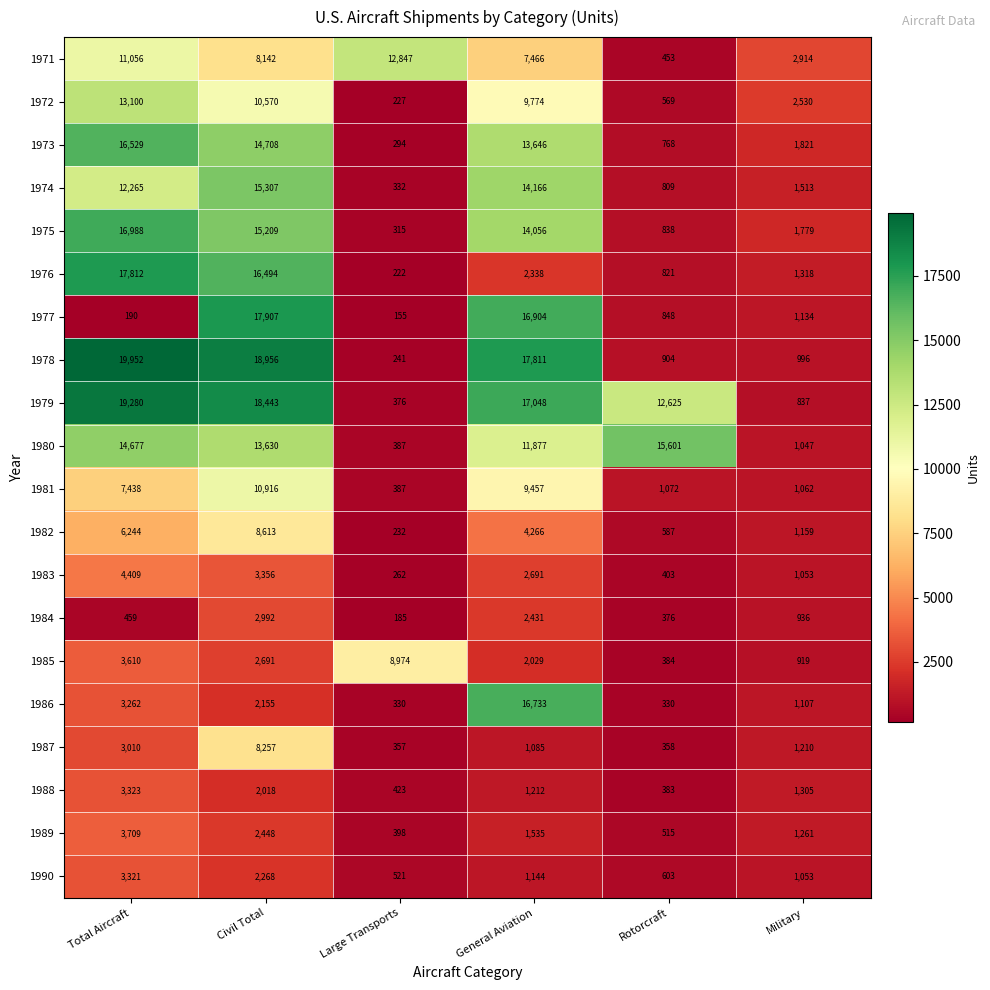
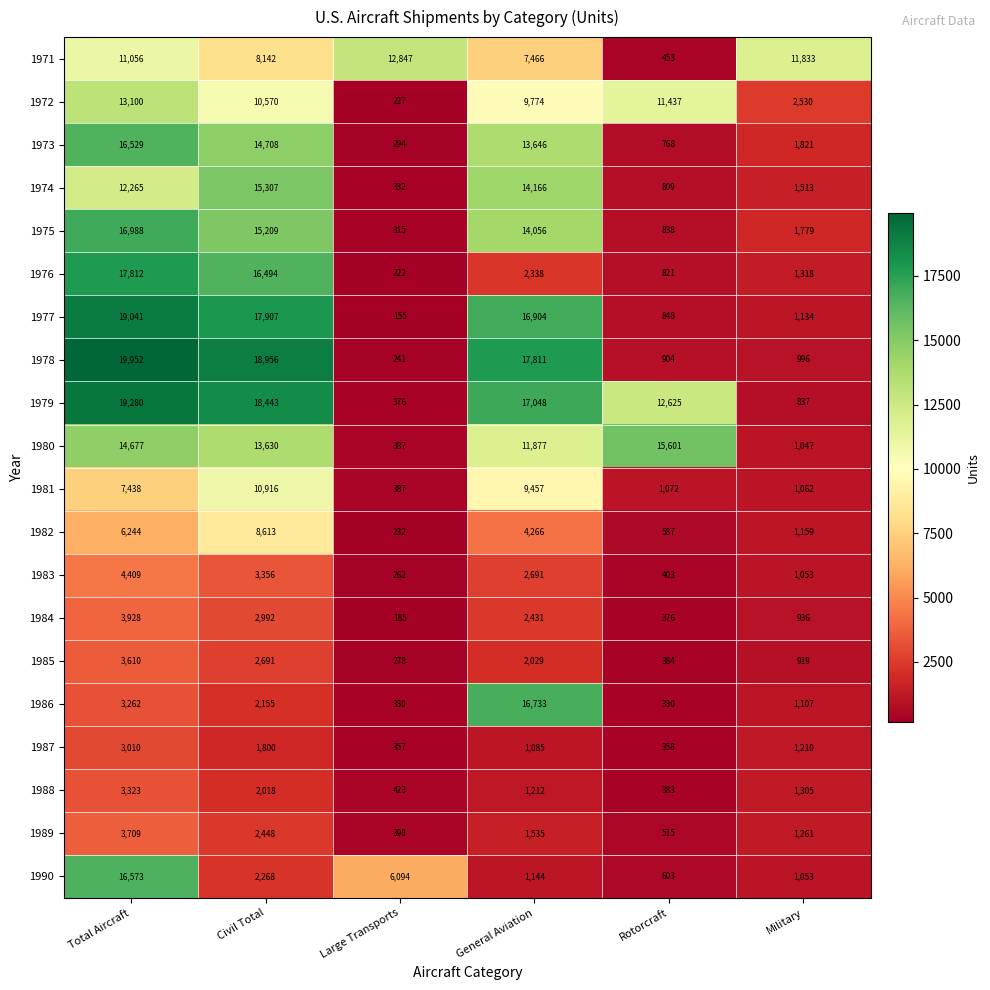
  {
    "1971": {
      "Total Aircraft": "11,056",
      "Civil Total": "8,142",
      "Large Transports": "12,847",
      "General Aviation": "7,466",
      "Rotorcraft": "453",
-     "Military": "2,914"
+     "Military": "11,833"
    },
    "1972": {
      "Total Aircraft": "13,100",
      "Civil Total": "10,570",
      "Large Transports": "227",
      "General Aviation": "9,774",
-     "Rotorcraft": "569",
+     "Rotorcraft": "11,437",
      "Military": "2,530"
    },
    "1973": {
      "Total Aircraft": "16,529",
      "Civil Total": "14,708",
      "Large Transports": "294",
      "General Aviation": "13,646",
      "Rotorcraft": "768",
      "Military": "1,821"
    },
    "1974": {
      "Total Aircraft": "12,265",
      "Civil Total": "15,307",
      "Large Transports": "332",
      "General Aviation": "14,166",
      "Rotorcraft": "809",
      "Military": "1,513"
    },
    "1975": {
      "Total Aircraft": "16,988",
      "Civil Total": "15,209",
      "Large Transports": "315",
      "General Aviation": "14,056",
      "Rotorcraft": "838",
      "Military": "1,779"
    },
    "1976": {
      "Total Aircraft": "17,812",
      "Civil Total": "16,494",
      "Large Transports": "222",
      "General Aviation": "2,338",
      "Rotorcraft": "821",
      "Military": "1,318"
    },
    "1977": {
-     "Total Aircraft": "190",
+     "Total Aircraft": "19,041",
      "Civil Total": "17,907",
      "Large Transports": "155",
      "General Aviation": "16,904",
      "Rotorcraft": "848",
      "Military": "1,134"
    },
    "1978": {
      "Total Aircraft": "19,952",
      "Civil Total": "18,956",
      "Large Transports": "241",
      "General Aviation": "17,811",
      "Rotorcraft": "904",
      "Military": "996"
    },
    "1979": {
      "Total Aircraft": "19,280",
      "Civil Total": "18,443",
      "Large Transports": "376",
      "General Aviation": "17,048",
      "Rotorcraft": "12,625",
      "Military": "837"
    },
    "1980": {
      "Total Aircraft": "14,677",
      "Civil Total": "13,630",
      "Large Transports": "387",
      "General Aviation": "11,877",
      "Rotorcraft": "15,601",
      "Military": "1,047"
    },
    "1981": {
      "Total Aircraft": "7,438",
      "Civil Total": "10,916",
      "Large Transports": "387",
      "General Aviation": "9,457",
      "Rotorcraft": "1,072",
      "Military": "1,062"
    },
    "1982": {
      "Total Aircraft": "6,244",
      "Civil Total": "8,613",
      "Large Transports": "232",
      "General Aviation": "4,266",
      "Rotorcraft": "587",
      "Military": "1,159"
    },
    "1983": {
      "Total Aircraft": "4,409",
      "Civil Total": "3,356",
      "Large Transports": "262",
      "General Aviation": "2,691",
      "Rotorcraft": "403",
      "Military": "1,053"
    },
    "1984": {
-     "Total Aircraft": "459",
+     "Total Aircraft": "3,928",
      "Civil Total": "2,992",
      "Large Transports": "185",
      "General Aviation": "2,431",
      "Rotorcraft": "376",
      "Military": "936"
    },
    "1985": {
      "Total Aircraft": "3,610",
      "Civil Total": "2,691",
-     "Large Transports": "8,974",
+     "Large Transports": "278",
      "General Aviation": "2,029",
      "Rotorcraft": "384",
      "Military": "919"
    },
    "1986": {
      "Total Aircraft": "3,262",
      "Civil Total": "2,155",
      "Large Transports": "330",
      "General Aviation": "16,733",
      "Rotorcraft": "330",
      "Military": "1,107"
    },
    "1987": {
      "Total Aircraft": "3,010",
-     "Civil Total": "8,257",
+     "Civil Total": "1,800",
      "Large Transports": "357",
      "General Aviation": "1,085",
      "Rotorcraft": "358",
      "Military": "1,210"
    },
    "1988": {
      "Total Aircraft": "3,323",
      "Civil Total": "2,018",
      "Large Transports": "423",
      "General Aviation": "1,212",
      "Rotorcraft": "383",
      "Military": "1,305"
    },
    "1989": {
      "Total Aircraft": "3,709",
      "Civil Total": "2,448",
      "Large Transports": "398",
      "General Aviation": "1,535",
      "Rotorcraft": "515",
      "Military": "1,261"
    },
    "1990": {
-     "Total Aircraft": "3,321",
+     "Total Aircraft": "16,573",
      "Civil Total": "2,268",
-     "Large Transports": "521",
+     "Large Transports": "6,094",
      "General Aviation": "1,144",
      "Rotorcraft": "603",
      "Military": "1,053"
    }
  }
